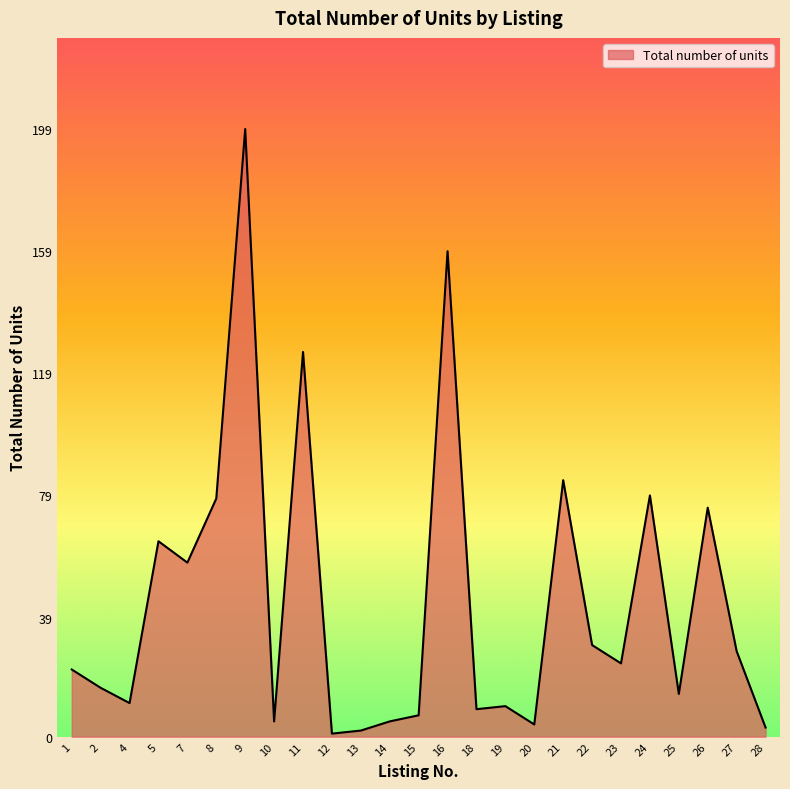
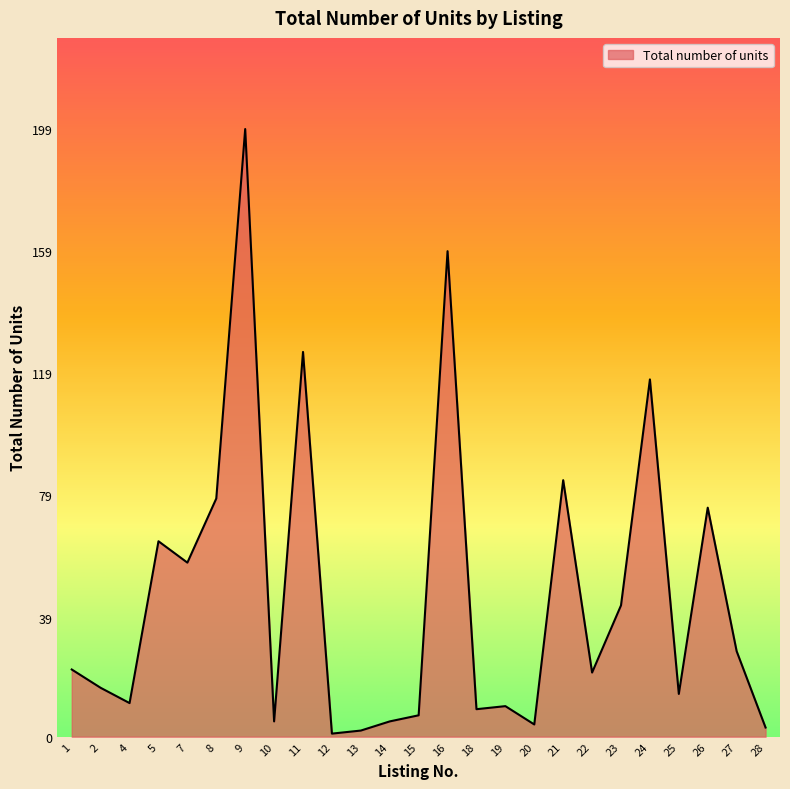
  {
    "1": 22,
    "2": 16,
    "4": 11,
    "5": 64,
    "7": 57,
    "8": 78,
    "9": 199,
    "10": 5,
    "11": 126,
    "12": 1,
    "13": 2,
    "14": 5,
    "15": 7,
    "16": 159,
    "18": 9,
    "19": 10,
    "20": 4,
    "21": 84,
-   "22": 30,
-   "23": 24,
-   "24": 79,
+   "22": 21,
+   "23": 43,
+   "24": 117,
    "25": 14,
    "26": 75,
    "27": 28,
    "28": 3
  }
